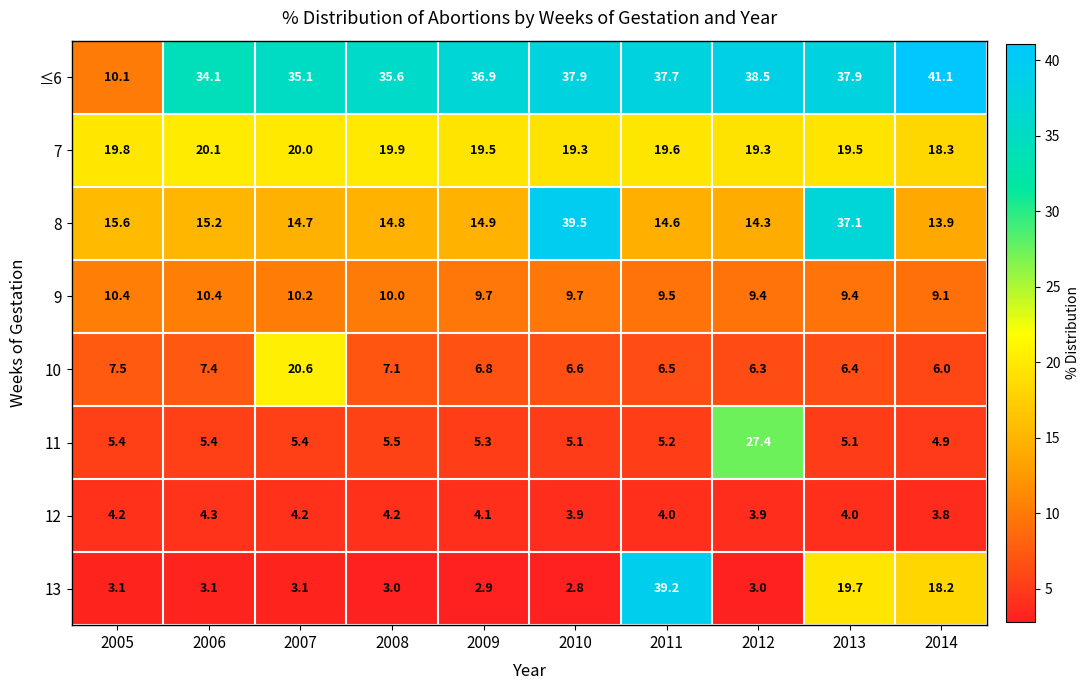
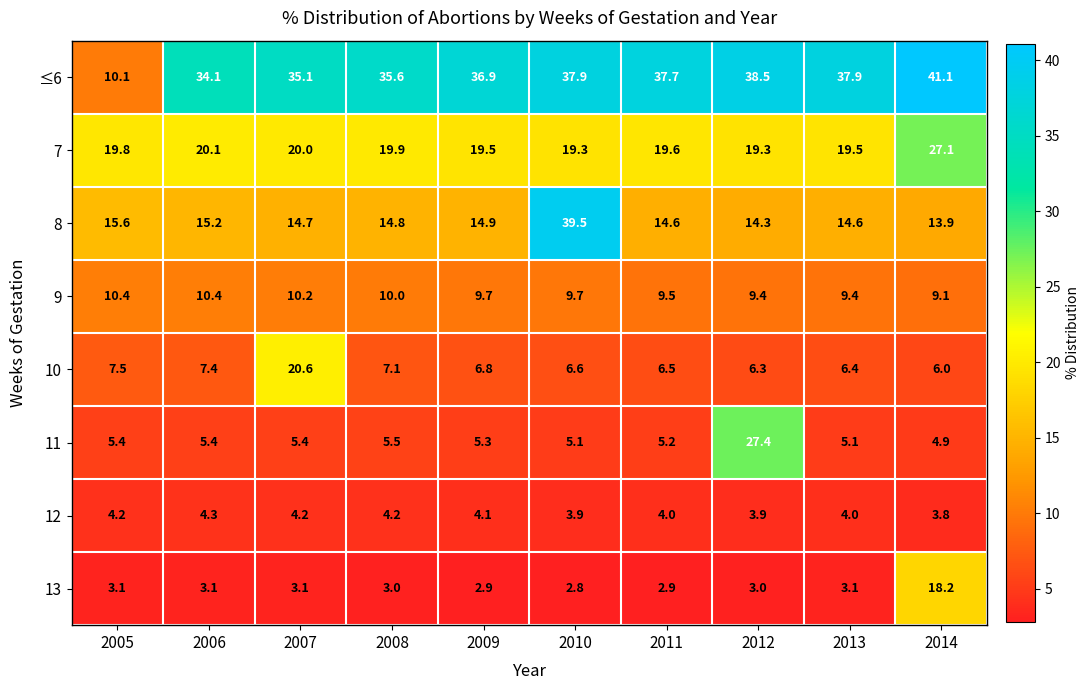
  {
    "≤6": {
      "2005": 10.1,
      "2006": 34.1,
      "2007": 35.1,
      "2008": 35.6,
      "2009": 36.9,
      "2010": 37.9,
      "2011": 37.7,
      "2012": 38.5,
      "2013": 37.9,
      "2014": 41.1
    },
    "7": {
      "2005": 19.8,
      "2006": 20.1,
      "2007": 20.0,
      "2008": 19.9,
      "2009": 19.5,
      "2010": 19.3,
      "2011": 19.6,
      "2012": 19.3,
      "2013": 19.5,
-     "2014": 18.3
+     "2014": 27.1
    },
    "8": {
      "2005": 15.6,
      "2006": 15.2,
      "2007": 14.7,
      "2008": 14.8,
      "2009": 14.9,
      "2010": 39.5,
      "2011": 14.6,
      "2012": 14.3,
-     "2013": 37.1,
+     "2013": 14.6,
      "2014": 13.9
    },
    "9": {
      "2005": 10.4,
      "2006": 10.4,
      "2007": 10.2,
      "2008": 10.0,
      "2009": 9.7,
      "2010": 9.7,
      "2011": 9.5,
      "2012": 9.4,
      "2013": 9.4,
      "2014": 9.1
    },
    "10": {
      "2005": 7.5,
      "2006": 7.4,
      "2007": 20.6,
      "2008": 7.1,
      "2009": 6.8,
      "2010": 6.6,
      "2011": 6.5,
      "2012": 6.3,
      "2013": 6.4,
      "2014": 6.0
    },
    "11": {
      "2005": 5.4,
      "2006": 5.4,
      "2007": 5.4,
      "2008": 5.5,
      "2009": 5.3,
      "2010": 5.1,
      "2011": 5.2,
      "2012": 27.4,
      "2013": 5.1,
      "2014": 4.9
    },
    "12": {
      "2005": 4.2,
      "2006": 4.3,
      "2007": 4.2,
      "2008": 4.2,
      "2009": 4.1,
      "2010": 3.9,
      "2011": 4.0,
      "2012": 3.9,
      "2013": 4.0,
      "2014": 3.8
    },
    "13": {
      "2005": 3.1,
      "2006": 3.1,
      "2007": 3.1,
      "2008": 3.0,
      "2009": 2.9,
      "2010": 2.8,
-     "2011": 39.2,
+     "2011": 2.9,
      "2012": 3.0,
-     "2013": 19.7,
+     "2013": 3.1,
      "2014": 18.2
    }
  }
